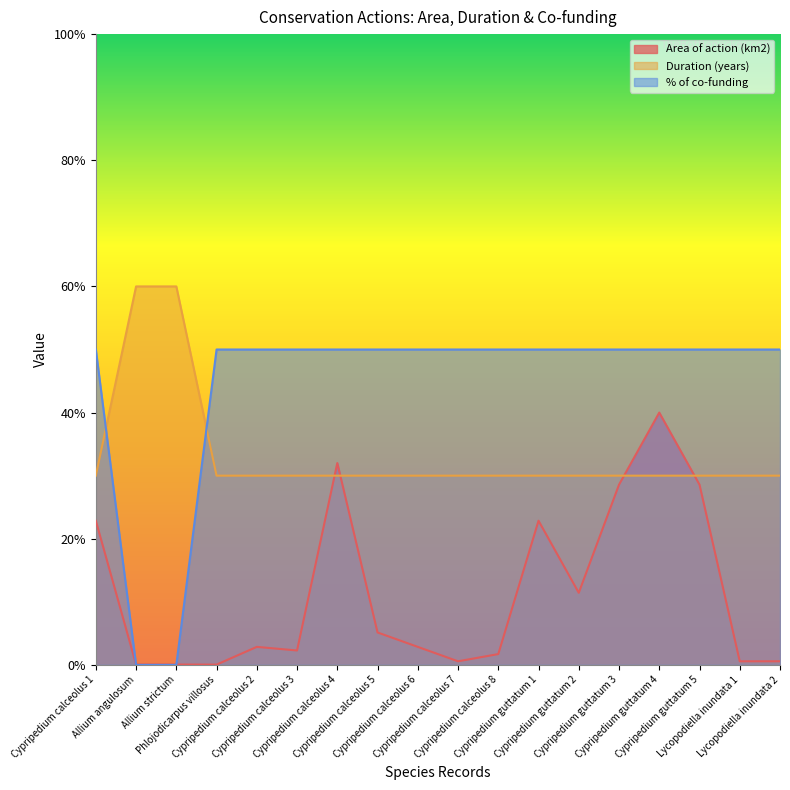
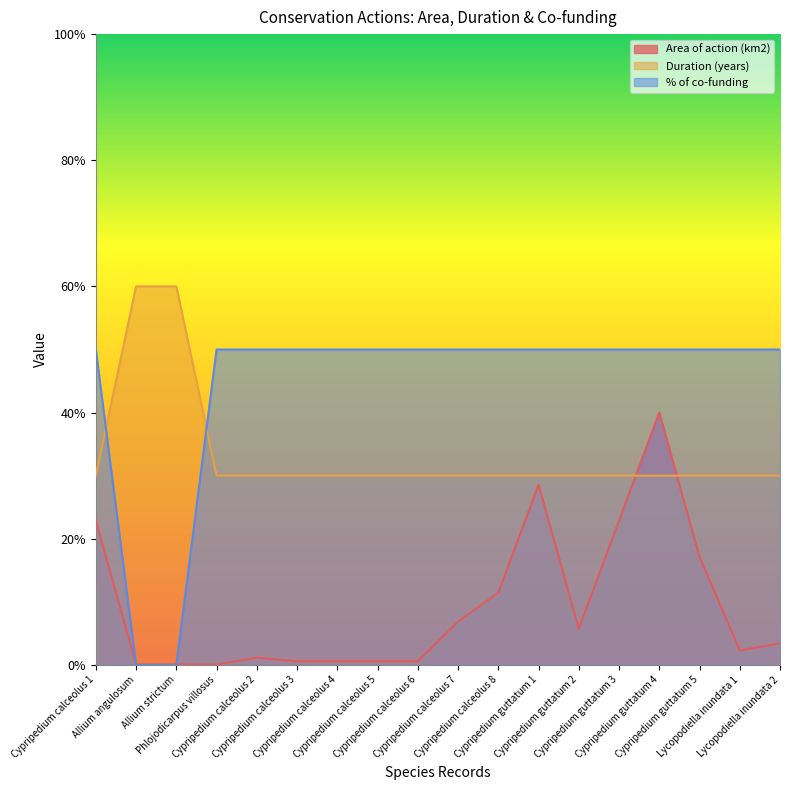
  {
    "Area of action (km2)": {
      "Cypripedium calceolus 1": "23%",
      "Phlojodicarpus villosus": "0%",
-     "Cypripedium calceolus 2": "3%",
-     "Cypripedium calceolus 3": "2%",
-     "Cypripedium calceolus 4": "32%",
-     "Cypripedium calceolus 5": "5%",
-     "Cypripedium calceolus 6": "3%",
-     "Cypripedium calceolus 7": "1%",
-     "Cypripedium calceolus 8": "2%",
-     "Cypripedium guttatum 1": "23%",
-     "Cypripedium guttatum 2": "11%",
-     "Cypripedium guttatum 3": "29%",
+     "Cypripedium calceolus 2": "1%",
+     "Cypripedium calceolus 3": "1%",
+     "Cypripedium calceolus 4": "1%",
+     "Cypripedium calceolus 5": "1%",
+     "Cypripedium calceolus 6": "1%",
+     "Cypripedium calceolus 7": "7%",
+     "Cypripedium calceolus 8": "11%",
+     "Cypripedium guttatum 1": "29%",
+     "Cypripedium guttatum 2": "6%",
+     "Cypripedium guttatum 3": "23%",
      "Cypripedium guttatum 4": "40%",
-     "Cypripedium guttatum 5": "29%",
-     "Lycopodiella inundata 1": "1%",
-     "Lycopodiella inundata 2": "1%"
+     "Cypripedium guttatum 5": "17%",
+     "Lycopodiella inundata 1": "2%",
+     "Lycopodiella inundata 2": "3%"
    },
    "Duration (years)": {
      "Cypripedium calceolus 1": "30%",
      "Allium angulosum": "60%",
      "Allium strictum": "60%",
      "Phlojodicarpus villosus": "30%",
      "Cypripedium calceolus 2": "30%",
      "Cypripedium calceolus 3": "30%",
      "Cypripedium calceolus 4": "30%",
      "Cypripedium calceolus 5": "30%",
      "Cypripedium calceolus 6": "30%",
      "Cypripedium calceolus 7": "30%",
      "Cypripedium calceolus 8": "30%",
      "Cypripedium guttatum 1": "30%",
      "Cypripedium guttatum 2": "30%",
      "Cypripedium guttatum 3": "30%",
      "Cypripedium guttatum 4": "30%",
      "Cypripedium guttatum 5": "30%",
      "Lycopodiella inundata 1": "30%",
      "Lycopodiella inundata 2": "30%"
    },
    "% of co-funding": {
      "Cypripedium calceolus 1": "50%",
      "Phlojodicarpus villosus": "50%",
      "Cypripedium calceolus 2": "50%",
      "Cypripedium calceolus 3": "50%",
      "Cypripedium calceolus 4": "50%",
      "Cypripedium calceolus 5": "50%",
      "Cypripedium calceolus 6": "50%",
      "Cypripedium calceolus 7": "50%",
      "Cypripedium calceolus 8": "50%",
      "Cypripedium guttatum 1": "50%",
      "Cypripedium guttatum 2": "50%",
      "Cypripedium guttatum 3": "50%",
      "Cypripedium guttatum 4": "50%",
      "Cypripedium guttatum 5": "50%",
      "Lycopodiella inundata 1": "50%",
      "Lycopodiella inundata 2": "50%"
    }
  }
